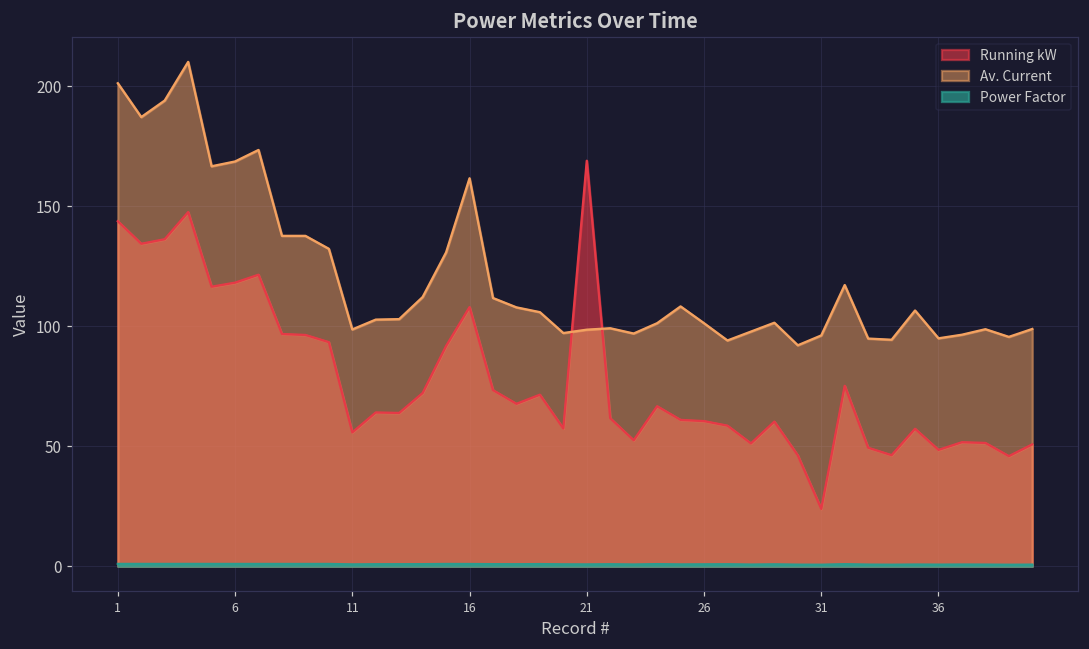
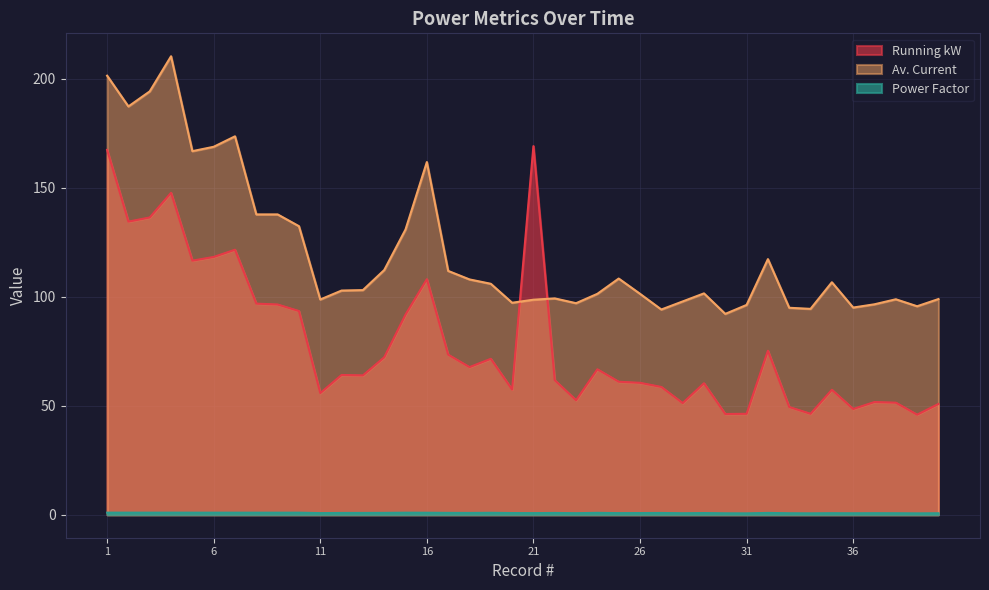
  {
    "Running kW": {
-     "1": 144,
+     "1": 167,
      "6": 118,
      "11": 56,
      "16": 108,
      "21": 169,
      "26": 61,
-     "31": 24,
+     "31": 46,
      "36": 49
    },
    "Av. Current": {
      "1": 201,
      "6": 169,
      "11": 99,
      "16": 162,
      "21": 99,
      "26": 101,
      "31": 96,
      "36": 95
    },
    "Power Factor": {
      "1": 1,
      "6": 1,
      "11": 1,
      "16": 1,
      "21": 1,
      "26": 1,
      "31": 1,
      "36": 1
    }
  }
